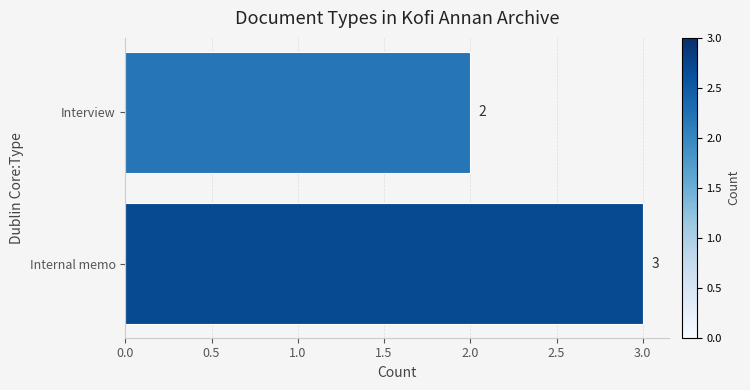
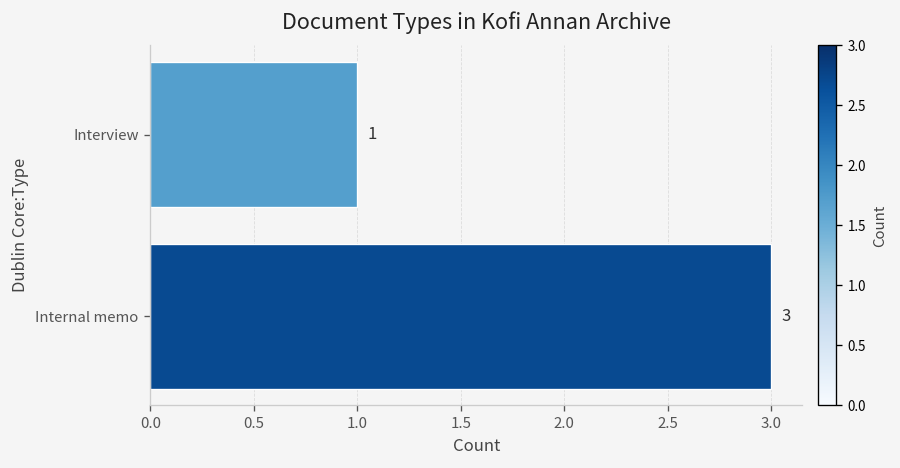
  {
-   "Interview": 2,
+   "Interview": 1,
    "Internal memo": 3
  }
